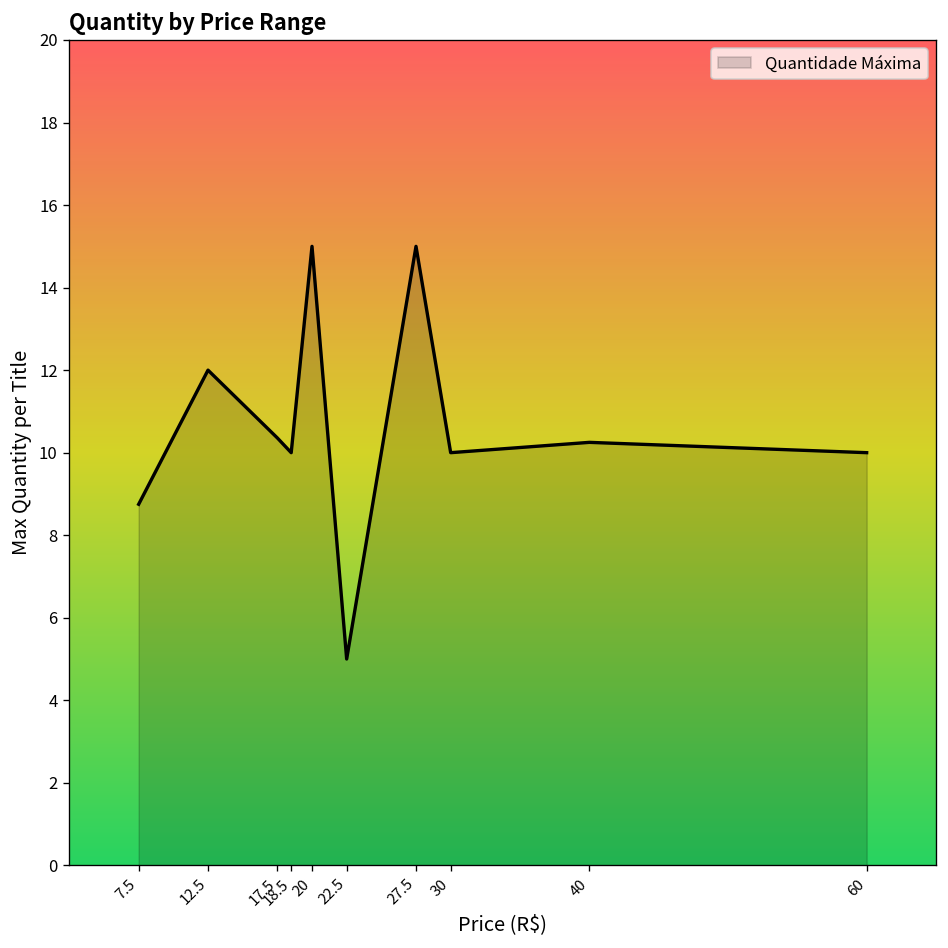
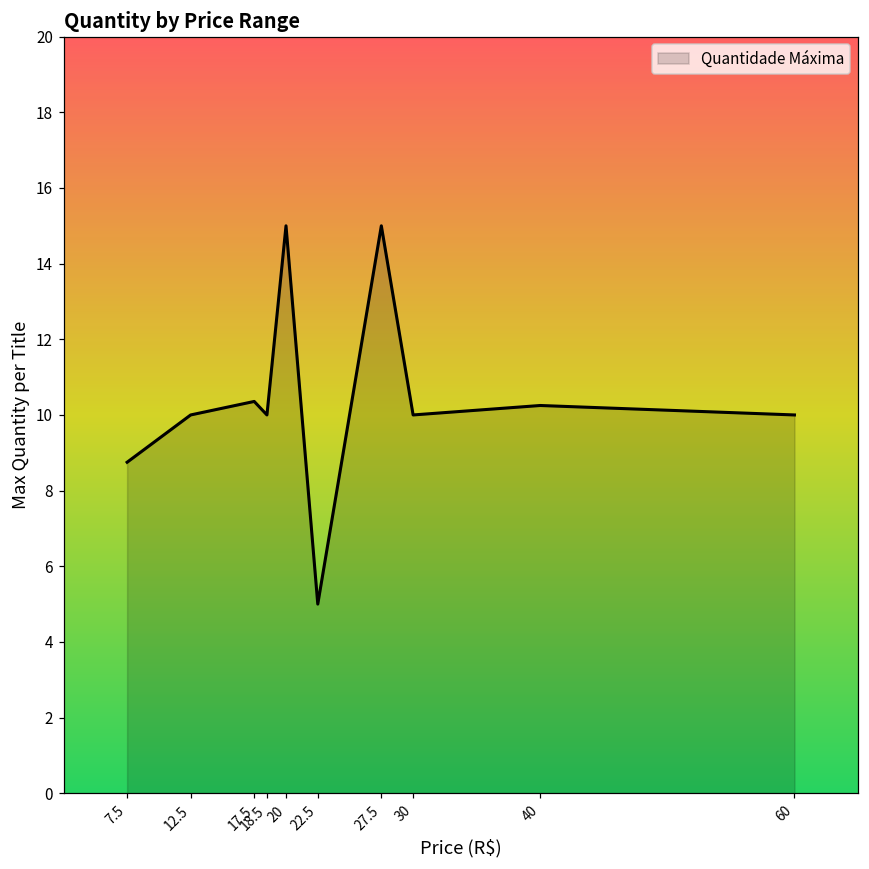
  {
    "7.5": 8.8,
-   "12.5": 12,
+   "12.5": 10,
    "17.5": 10.4,
    "18.5": 10,
    "20": 15,
    "22.5": 5,
    "27.5": 15,
    "30": 10,
    "40": 10.3,
    "60": 10
  }
